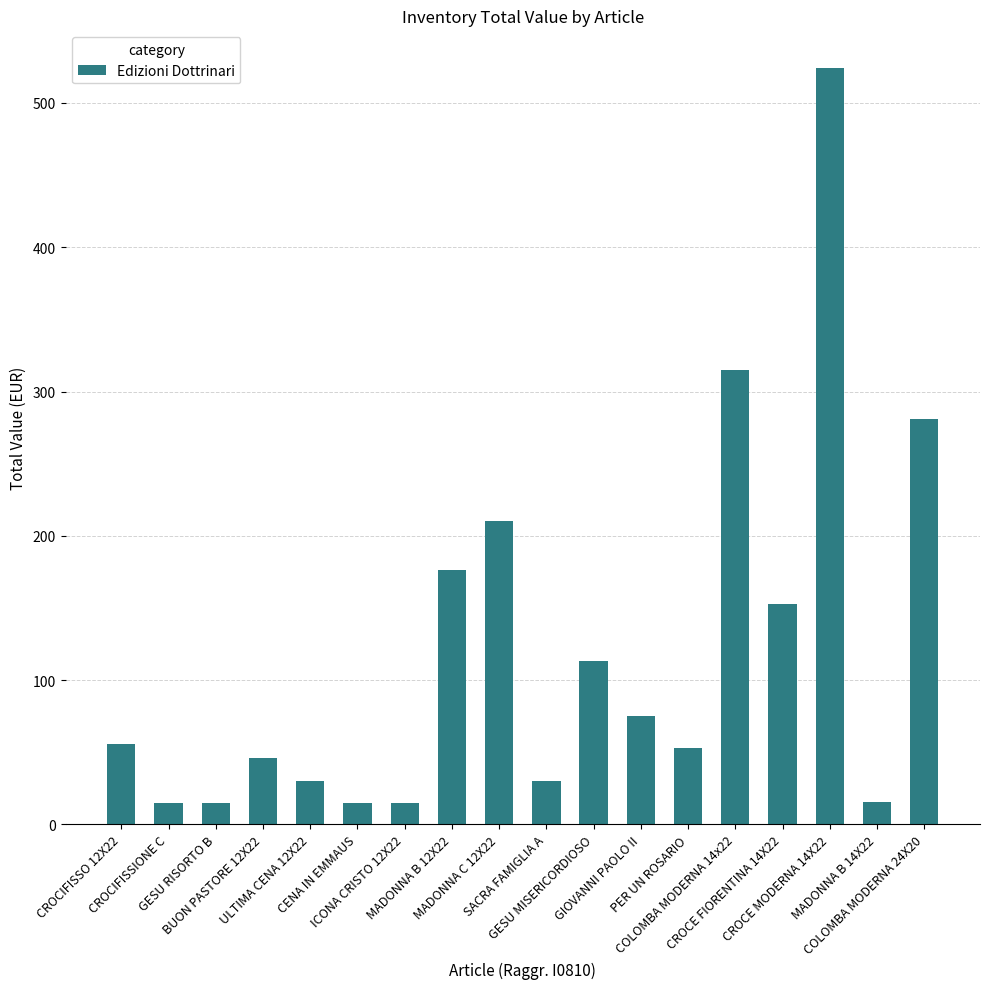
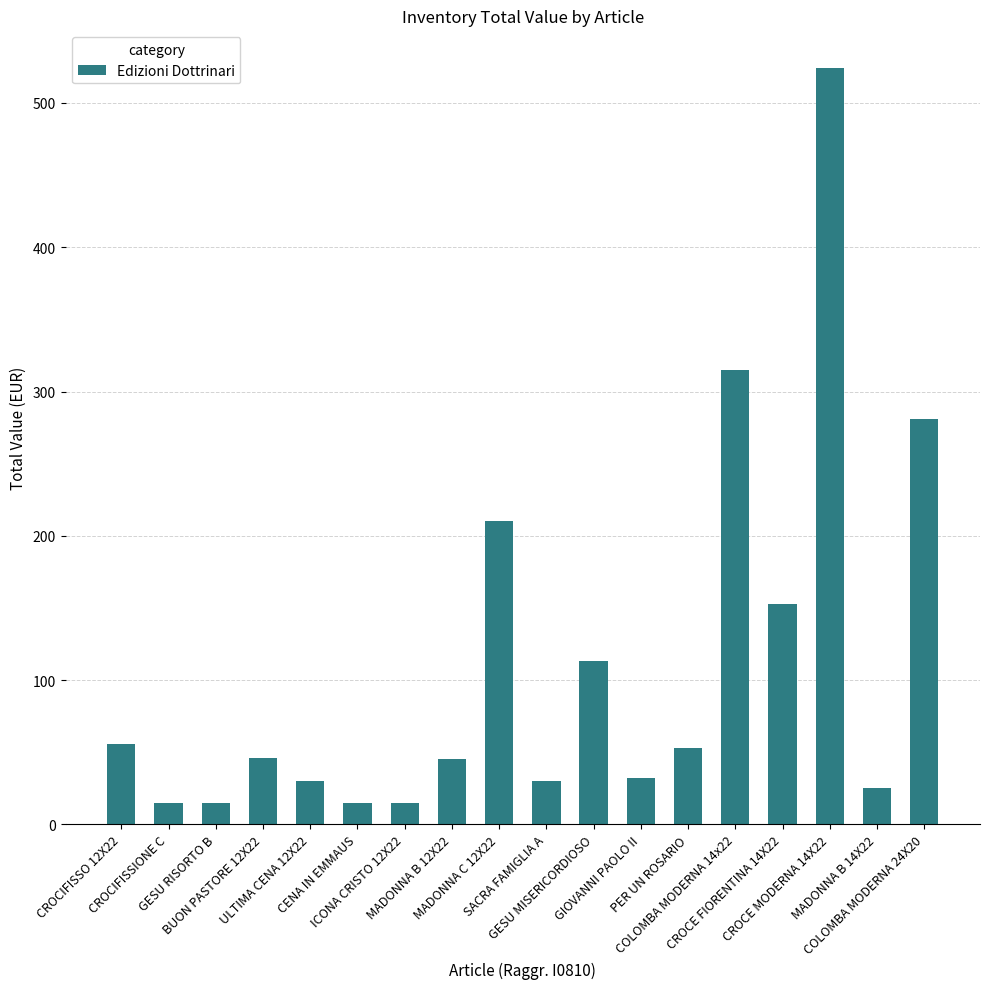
  {
    "CROCIFISSO 12X22": 56,
    "CROCIFISSIONE C": 15,
    "GESU RISORTO B": 15,
    "BUON PASTORE 12X22": 46,
    "ULTIMA CENA 12X22": 30,
    "CENA IN EMMAUS": 15,
    "ICONA CRISTO 12X22": 15,
-   "MADONNA B 12X22": 176,
+   "MADONNA B 12X22": 45,
    "MADONNA C 12X22": 210,
    "SACRA FAMIGLIA A": 30,
    "GESU MISERICORDIOSO": 113,
-   "GIOVANNI PAOLO II": 75,
+   "GIOVANNI PAOLO II": 32,
    "PER UN ROSARIO": 53,
    "COLOMBA MODERNA 14x22": 315,
    "CROCE FIORENTINA 14X22": 153,
    "CROCE MODERNA 14X22": 524,
-   "MADONNA B 14X22": 16,
+   "MADONNA B 14X22": 25,
    "COLOMBA MODERNA 24X20": 281
  }
